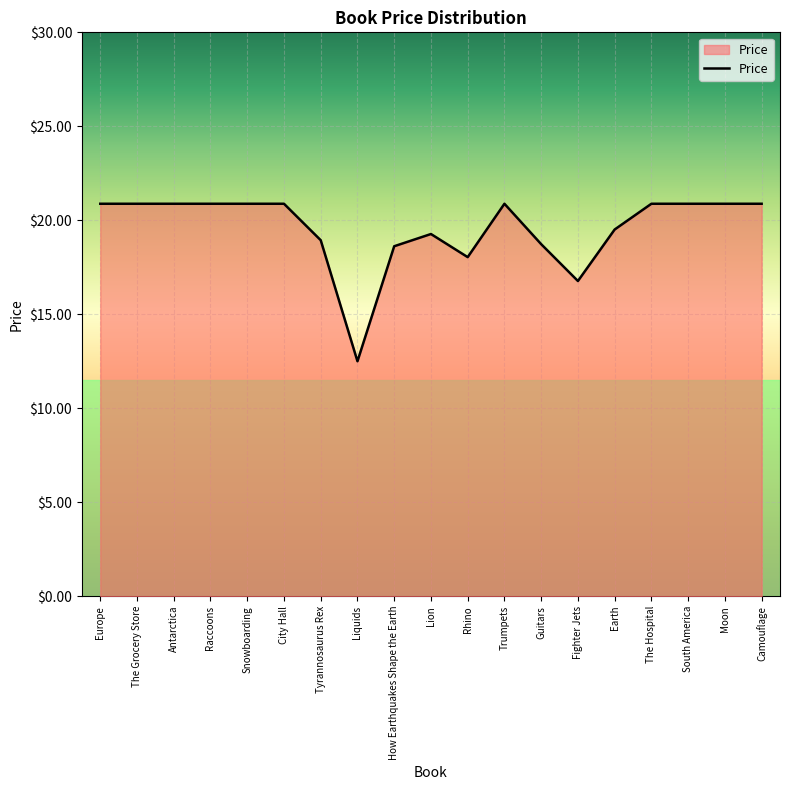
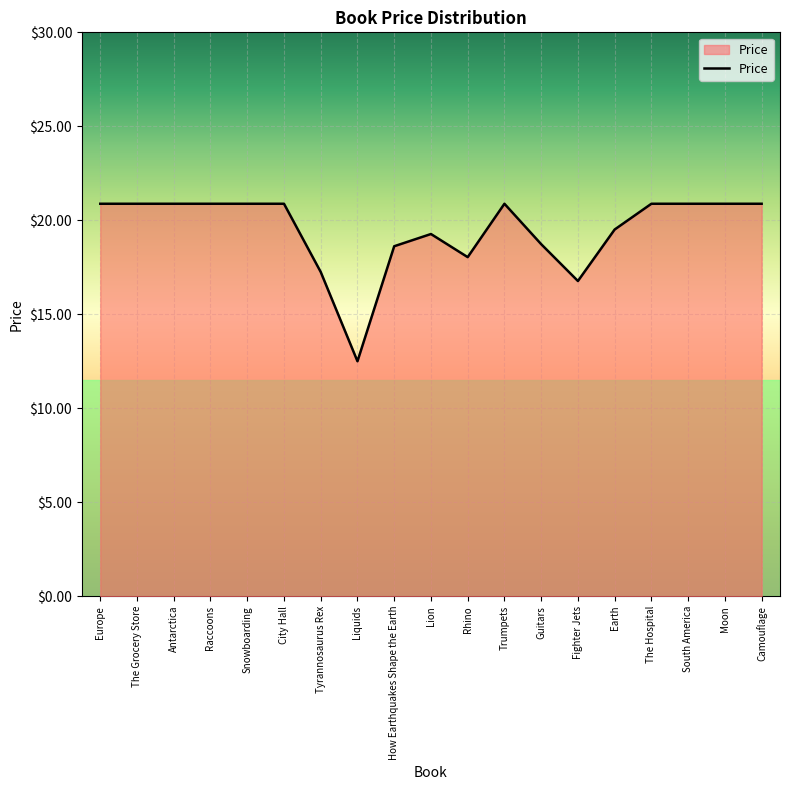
  {
    "Europe": "$20.9",
    "The Grocery Store": "$20.9",
    "Antarctica": "$20.9",
    "Raccoons": "$20.9",
    "Snowboarding": "$20.9",
    "City Hall": "$20.9",
-   "Tyrannosaurus Rex": "$18.9",
+   "Tyrannosaurus Rex": "$17.3",
    "Liquids": "$12.5",
    "How Earthquakes Shape the Earth": "$18.6",
    "Lion": "$19.3",
    "Rhino": "$18.0",
    "Trumpets": "$20.9",
    "Guitars": "$18.7",
    "Fighter Jets": "$16.8",
    "Earth": "$19.5",
    "The Hospital": "$20.9",
    "South America": "$20.9",
    "Moon": "$20.9",
    "Camouflage": "$20.9"
  }
